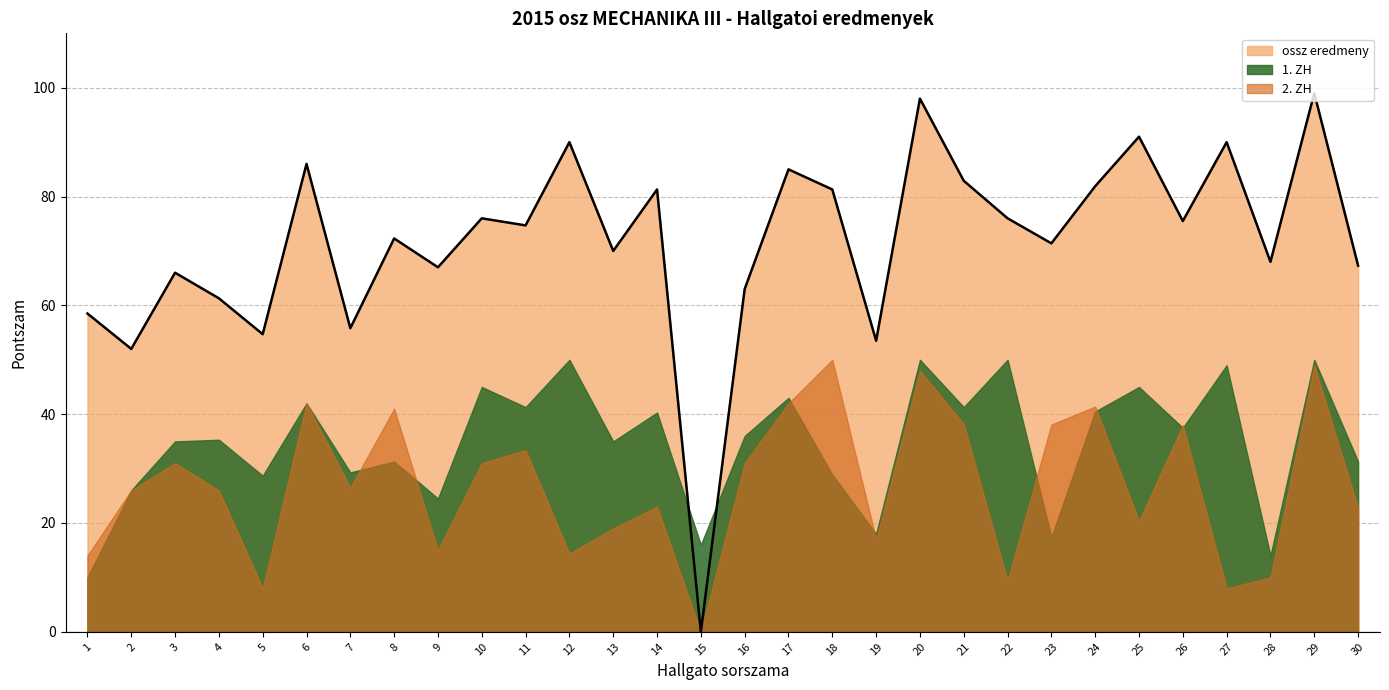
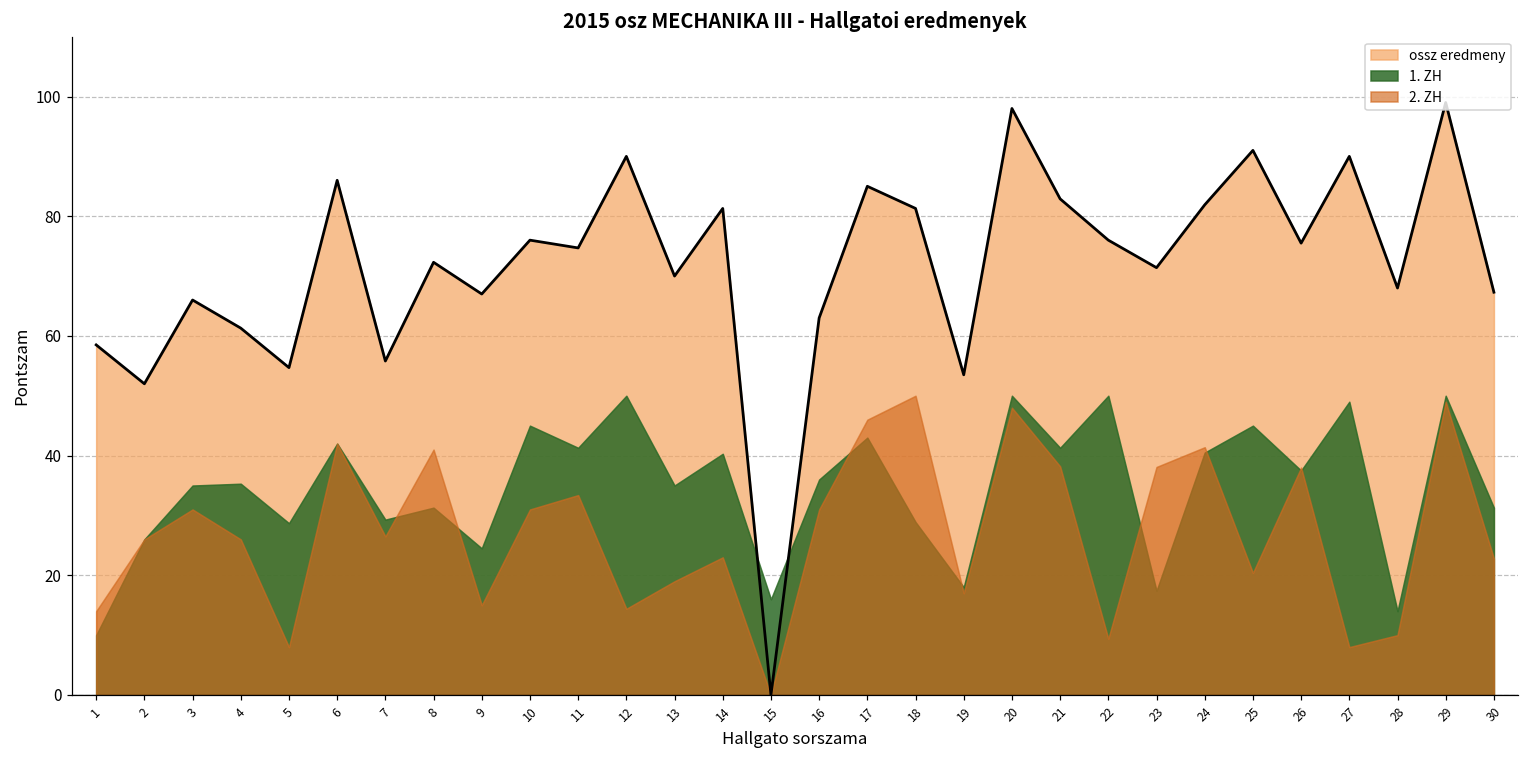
  {
    "ossz eredmeny": {
      "1": 59,
      "2": 52,
      "3": 66,
      "4": 61,
      "5": 55,
      "6": 86,
      "7": 56,
      "8": 72,
      "9": 67,
      "10": 76,
      "11": 75,
      "12": 90,
      "13": 70,
      "14": 81,
      "16": 63,
      "17": 85,
      "18": 81,
      "19": 54,
      "20": 98,
      "21": 83,
      "22": 76,
      "23": 71,
      "24": 82,
      "25": 91,
      "26": 76,
      "27": 90,
      "28": 68,
      "30": 67
    },
    "1. ZH": {
      "1": 10,
      "3": 35,
      "4": 35,
      "5": 29,
      "7": 29,
      "8": 31,
      "9": 25,
      "10": 45,
      "11": 41,
      "12": 50,
      "13": 35,
      "14": 40,
      "15": 16,
      "16": 36,
      "17": 43,
      "18": 29,
      "19": 18,
      "20": 50,
      "21": 41,
      "22": 50,
      "23": 17,
      "24": 41,
      "25": 45,
      "26": 38,
      "27": 49,
      "28": 14,
      "29": 50,
      "30": 31
    },
    "2. ZH": {
      "1": 14,
      "3": 31,
      "4": 26,
      "5": 8,
      "7": 27,
      "8": 41,
      "9": 15,
      "10": 31,
      "11": 33,
      "12": 14,
      "13": 19,
      "14": 23,
      "16": 31,
-     "17": 42,
+     "17": 46,
      "18": 50,
      "19": 17,
      "20": 48,
      "21": 38,
      "22": 9,
      "23": 38,
      "24": 41,
      "25": 20,
      "26": 38,
      "27": 8,
      "28": 10,
      "29": 49,
      "30": 23
    }
  }
